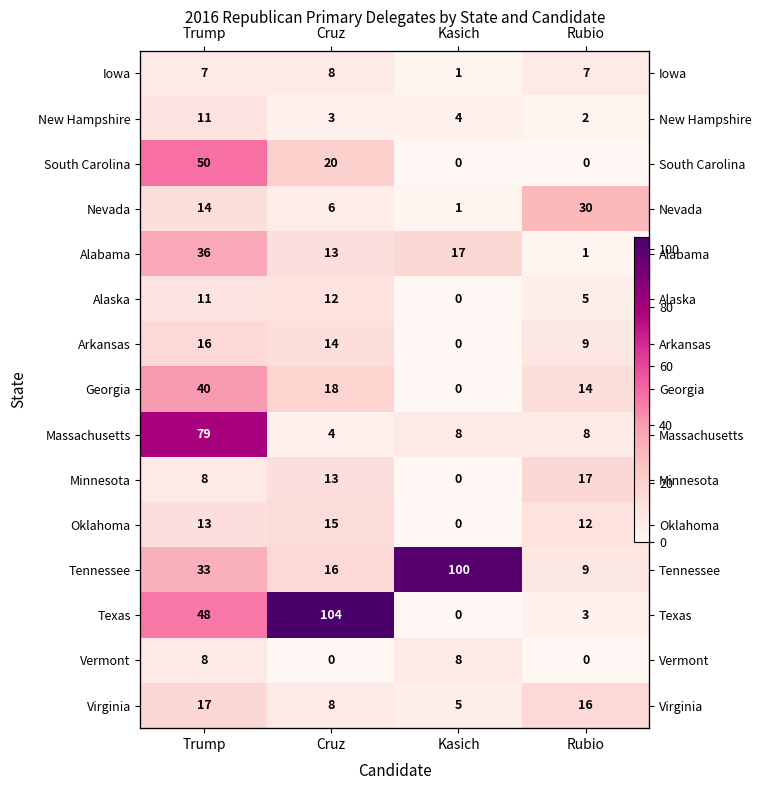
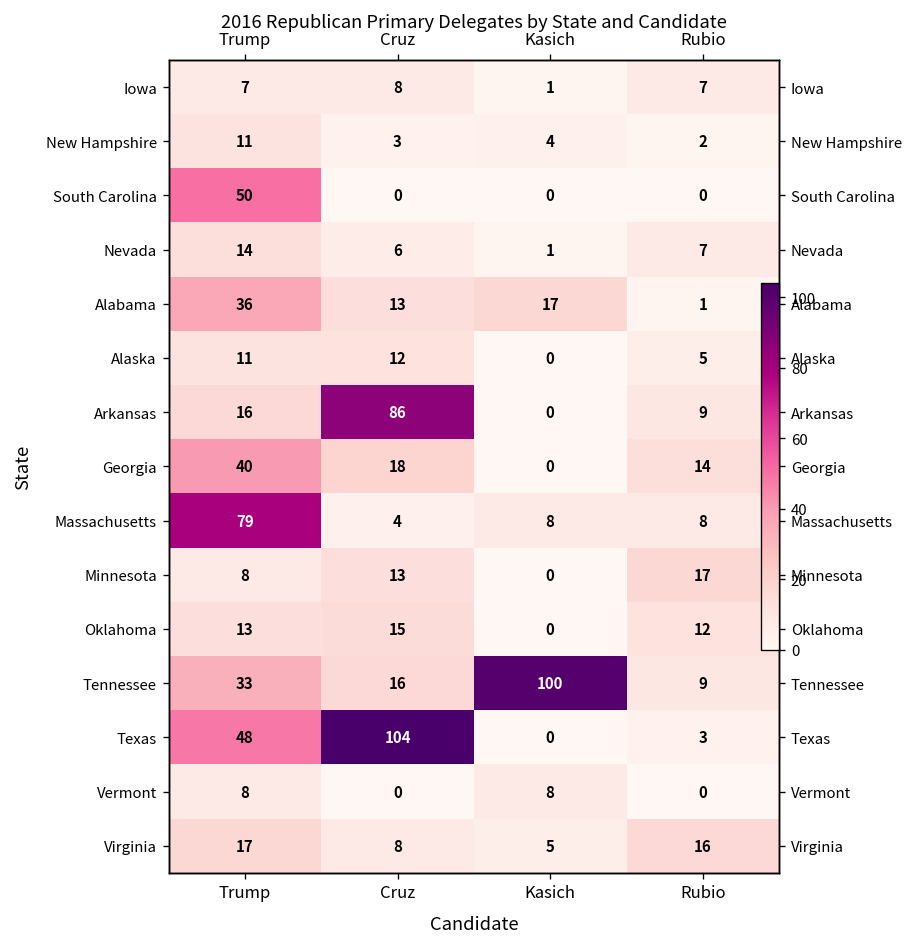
  {
    "Iowa": {
      "Trump": 7,
      "Cruz": 8,
      "Kasich": 1,
      "Rubio": 7
    },
    "New Hampshire": {
      "Trump": 11,
      "Cruz": 3,
      "Kasich": 4,
      "Rubio": 2
    },
    "South Carolina": {
      "Trump": 50,
-     "Cruz": 20,
+     "Cruz": 0,
      "Kasich": 0,
      "Rubio": 0
    },
    "Nevada": {
      "Trump": 14,
      "Cruz": 6,
      "Kasich": 1,
-     "Rubio": 30
+     "Rubio": 7
    },
    "Alabama": {
      "Trump": 36,
      "Cruz": 13,
      "Kasich": 17,
      "Rubio": 1
    },
    "Alaska": {
      "Trump": 11,
      "Cruz": 12,
      "Kasich": 0,
      "Rubio": 5
    },
    "Arkansas": {
      "Trump": 16,
-     "Cruz": 14,
+     "Cruz": 86,
      "Kasich": 0,
      "Rubio": 9
    },
    "Georgia": {
      "Trump": 40,
      "Cruz": 18,
      "Kasich": 0,
      "Rubio": 14
    },
    "Massachusetts": {
      "Trump": 79,
      "Cruz": 4,
      "Kasich": 8,
      "Rubio": 8
    },
    "Minnesota": {
      "Trump": 8,
      "Cruz": 13,
      "Kasich": 0,
      "Rubio": 17
    },
    "Oklahoma": {
      "Trump": 13,
      "Cruz": 15,
      "Kasich": 0,
      "Rubio": 12
    },
    "Tennessee": {
      "Trump": 33,
      "Cruz": 16,
      "Kasich": 100,
      "Rubio": 9
    },
    "Texas": {
      "Trump": 48,
      "Cruz": 104,
      "Kasich": 0,
      "Rubio": 3
    },
    "Vermont": {
      "Trump": 8,
      "Cruz": 0,
      "Kasich": 8,
      "Rubio": 0
    },
    "Virginia": {
      "Trump": 17,
      "Cruz": 8,
      "Kasich": 5,
      "Rubio": 16
    }
  }
